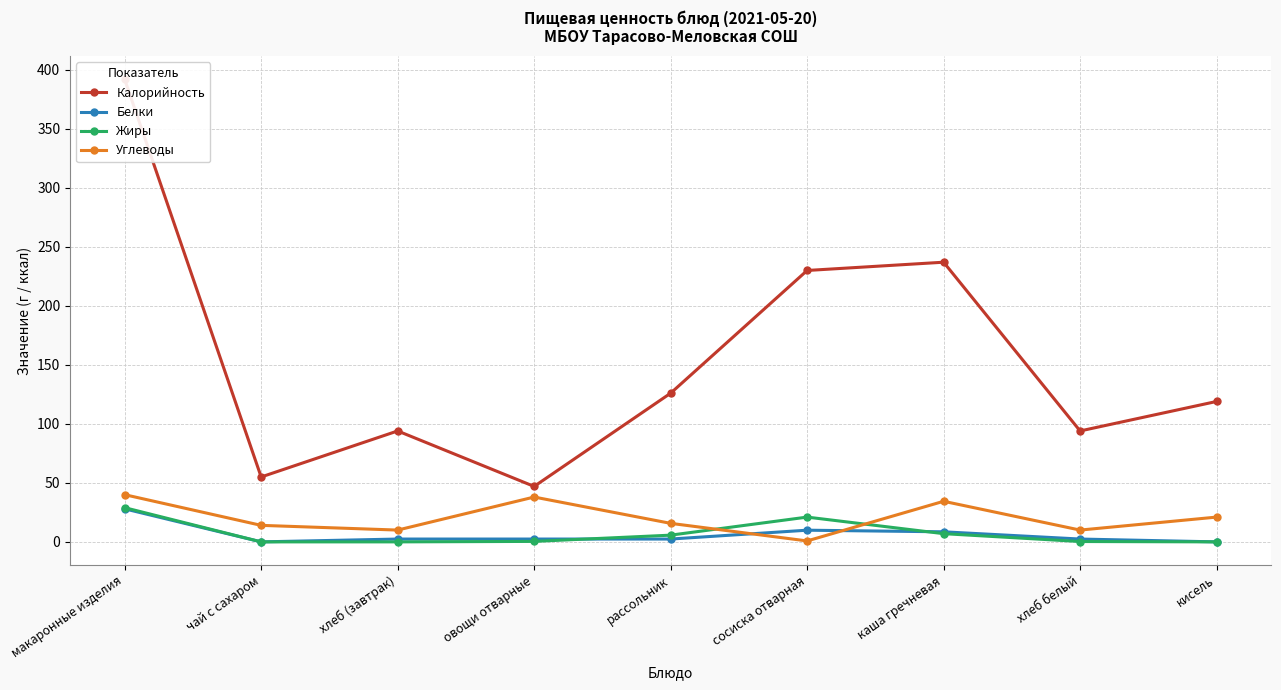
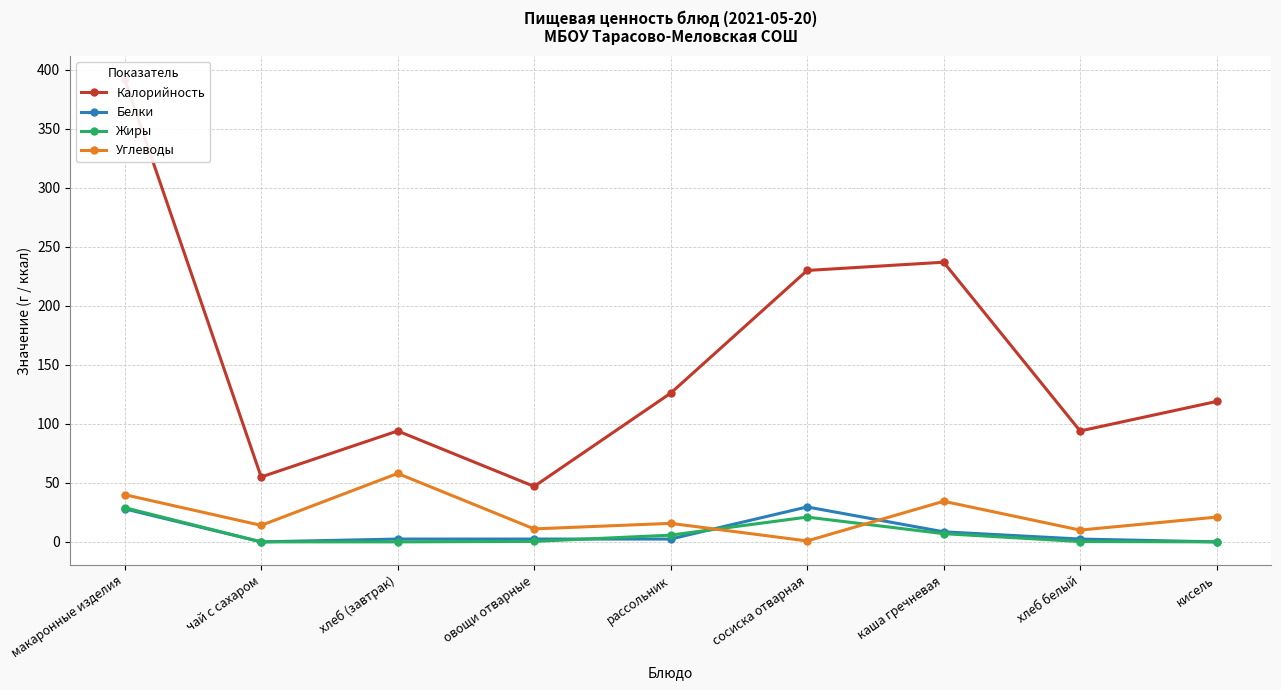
  {
    "Калорийность": {
      "чай с сахаром": 55,
      "хлеб (завтрак)": 94,
      "овощи отварные": 47,
      "рассольник": 126,
      "сосиска отварная": 230,
      "каша гречневая": 237,
      "хлеб белый": 94,
      "кисель": 119
    },
    "Белки": {
      "хлеб (завтрак)": 2,
      "рассольник": 2,
-     "сосиска отварная": 10
+     "сосиска отварная": 30
    },
    "Жиры": {
      "хлеб (завтрак)": 0,
      "рассольник": 6,
      "сосиска отварная": 21
    },
    "Углеводы": {
      "макаронные изделия": 40,
      "чай с сахаром": 14,
-     "хлеб (завтрак)": 10,
-     "овощи отварные": 38,
+     "хлеб (завтрак)": 58,
+     "овощи отварные": 11,
      "рассольник": 16,
      "сосиска отварная": 1,
      "каша гречневая": 34,
      "хлеб белый": 10,
      "кисель": 21
    }
  }
